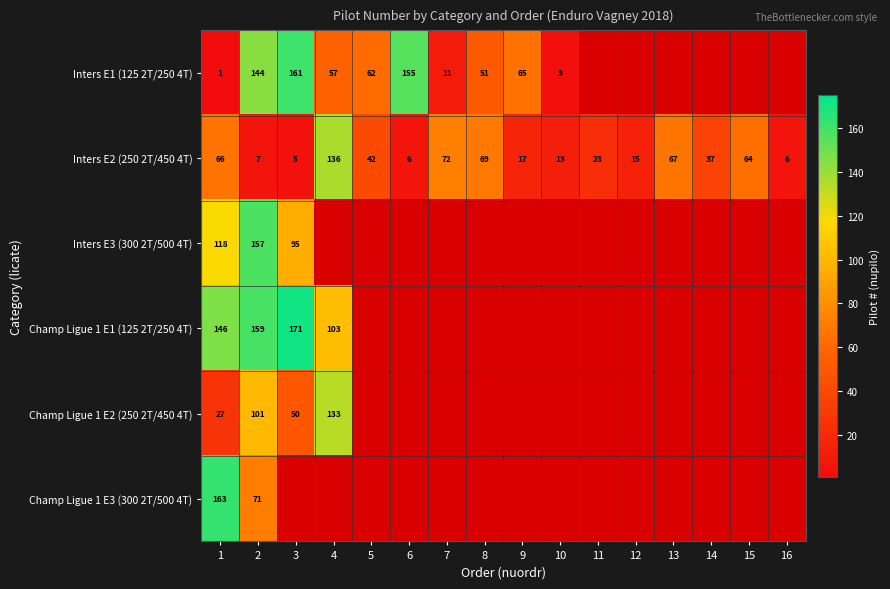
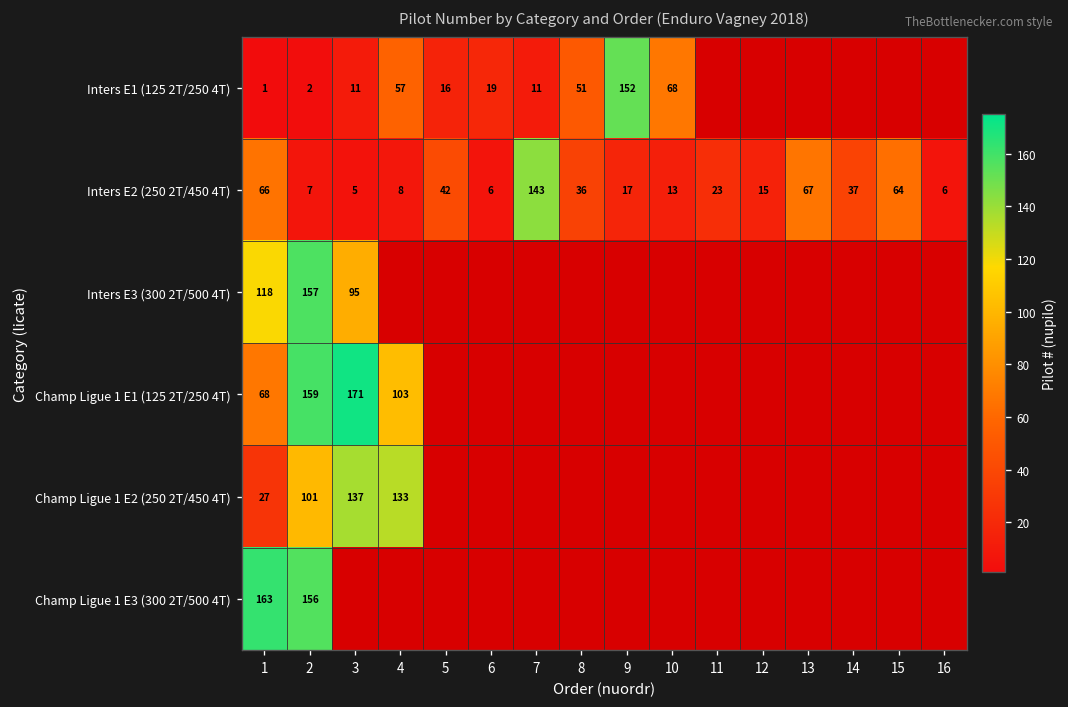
  {
    "Inters E1 (125 2T/250 4T)": {
      "1": 1,
-     "2": 144,
-     "3": 161,
+     "2": 2,
+     "3": 11,
      "4": 57,
-     "5": 62,
-     "6": 155,
+     "5": 16,
+     "6": 19,
      "7": 11,
      "8": 51,
-     "9": 65,
-     "10": 3
+     "9": 152,
+     "10": 68
    },
    "Inters E2 (250 2T/450 4T)": {
      "1": 66,
      "2": 7,
      "3": 5,
-     "4": 136,
+     "4": 8,
      "5": 42,
      "6": 6,
-     "7": 72,
-     "8": 69,
+     "7": 143,
+     "8": 36,
      "9": 17,
      "10": 13,
      "11": 23,
      "12": 15,
      "13": 67,
      "14": 37,
      "15": 64,
      "16": 6
    },
    "Inters E3 (300 2T/500 4T)": {
      "1": 118,
      "2": 157,
      "3": 95
    },
    "Champ Ligue 1 E1 (125 2T/250 4T)": {
-     "1": 146,
+     "1": 68,
      "2": 159,
      "3": 171,
      "4": 103
    },
    "Champ Ligue 1 E2 (250 2T/450 4T)": {
      "1": 27,
      "2": 101,
-     "3": 50,
+     "3": 137,
      "4": 133
    },
    "Champ Ligue 1 E3 (300 2T/500 4T)": {
      "1": 163,
-     "2": 71
+     "2": 156
    }
  }
